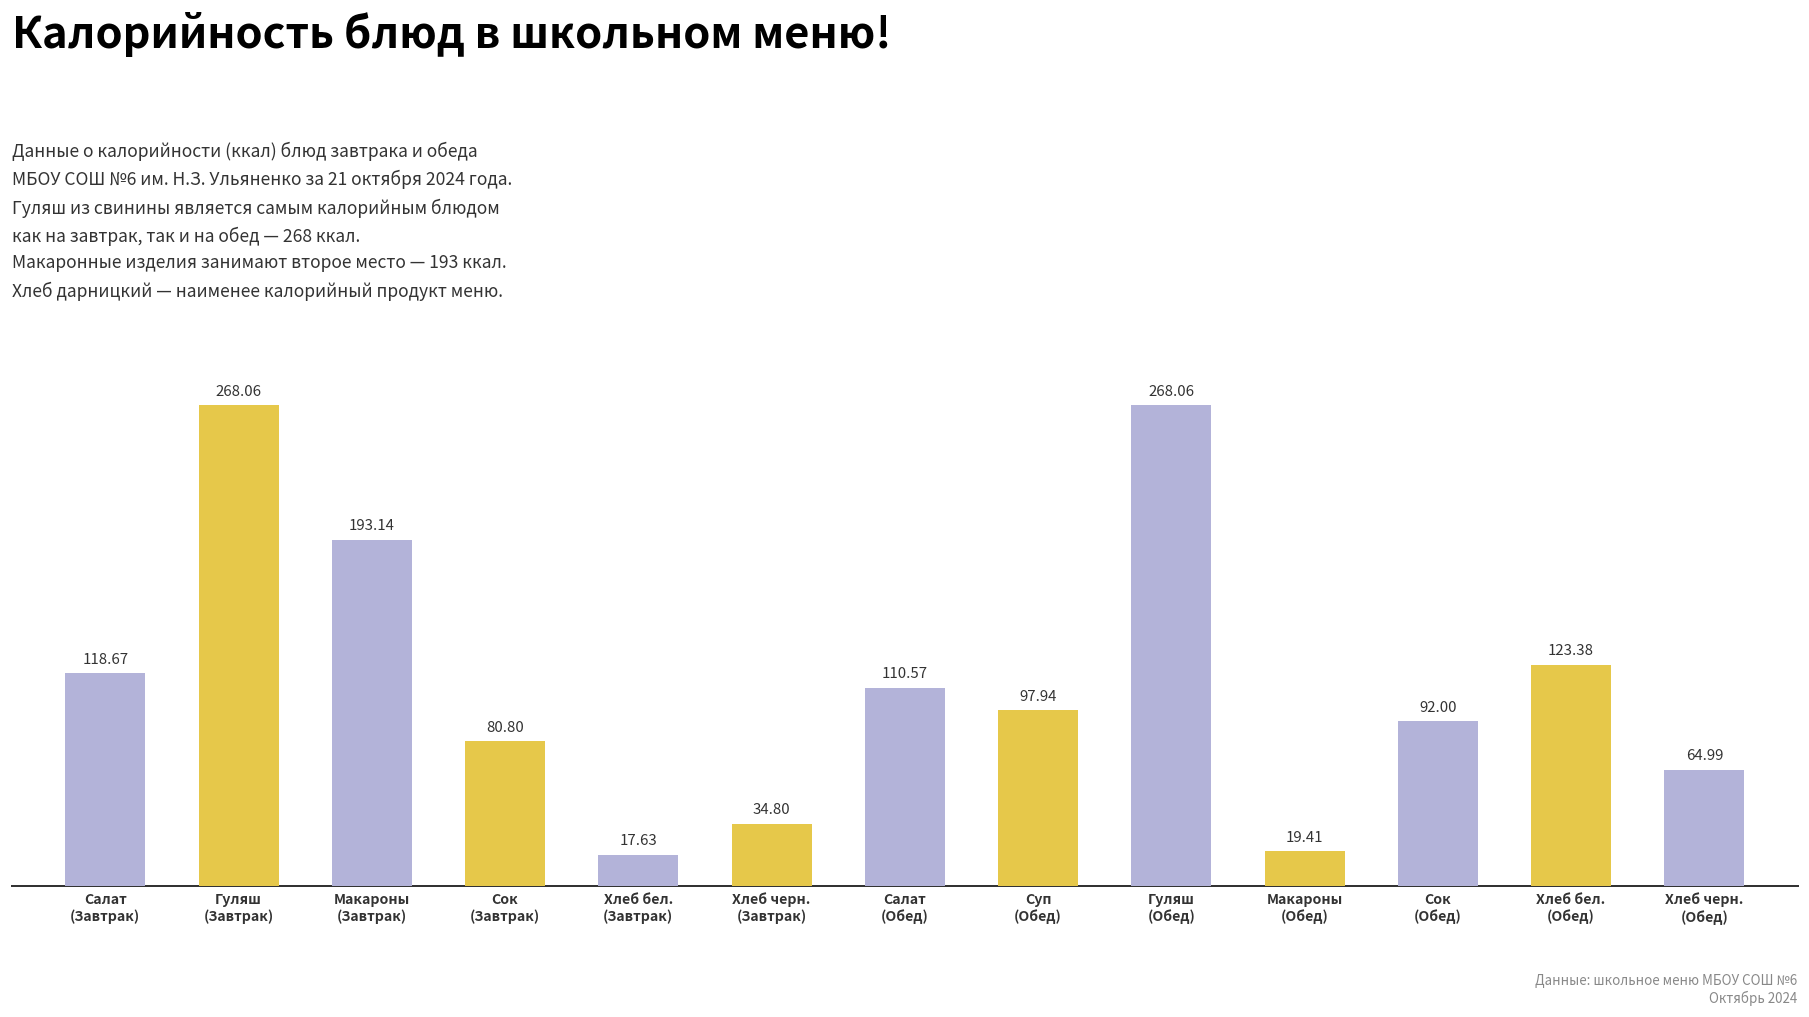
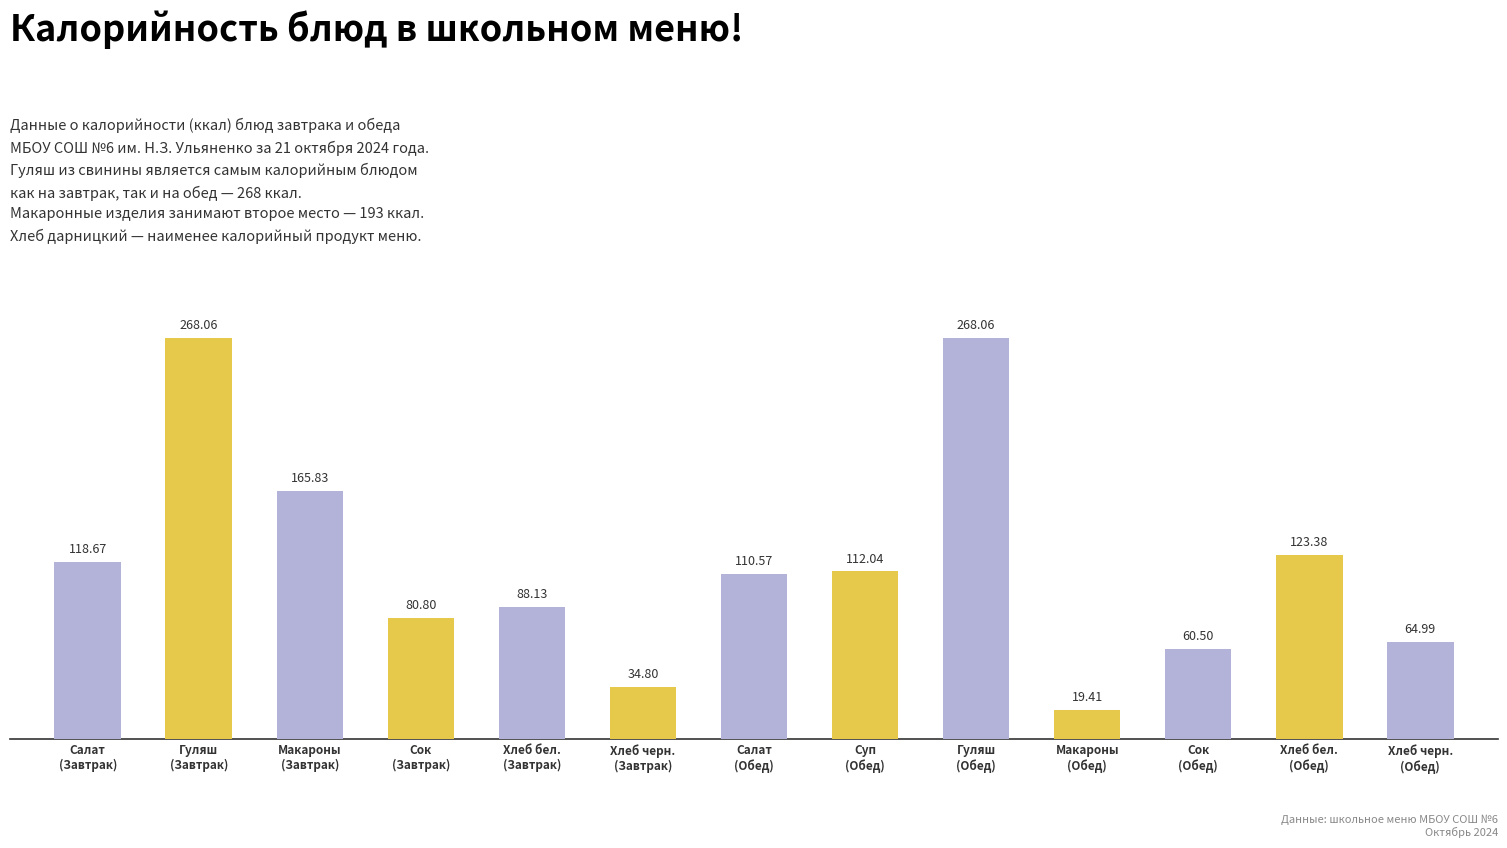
  {
    "Салат (Завтрак)": 118.67,
    "Гуляш (Завтрак)": 268.06,
-   "Макароны (Завтрак)": 193.14,
+   "Макароны (Завтрак)": 165.83,
    "Сок (Завтрак)": 80.80,
-   "Хлеб бел. (Завтрак)": 17.63,
+   "Хлеб бел. (Завтрак)": 88.13,
    "Хлеб черн. (Завтрак)": 34.80,
    "Салат (Обед)": 110.57,
-   "Суп (Обед)": 97.94,
+   "Суп (Обед)": 112.04,
    "Гуляш (Обед)": 268.06,
    "Макароны (Обед)": 19.41,
-   "Сок (Обед)": 92.00,
+   "Сок (Обед)": 60.50,
    "Хлеб бел. (Обед)": 123.38,
    "Хлеб черн. (Обед)": 64.99
  }
